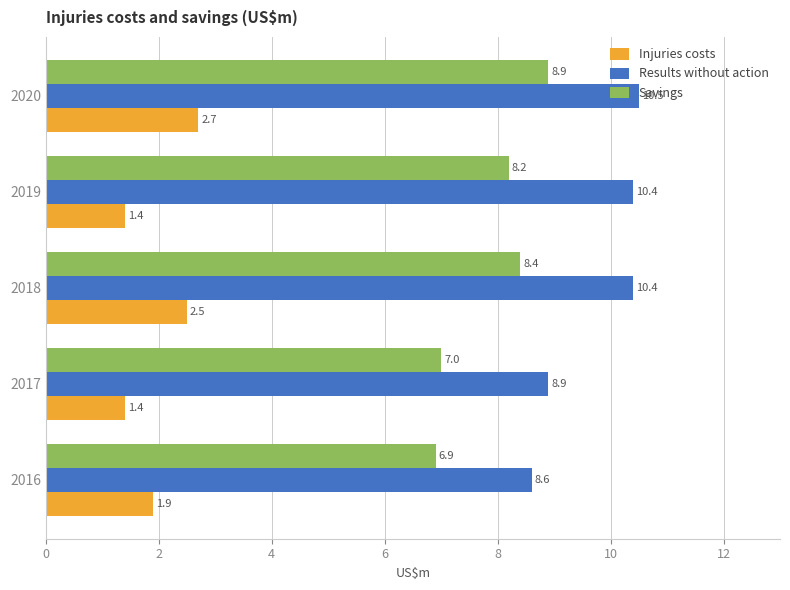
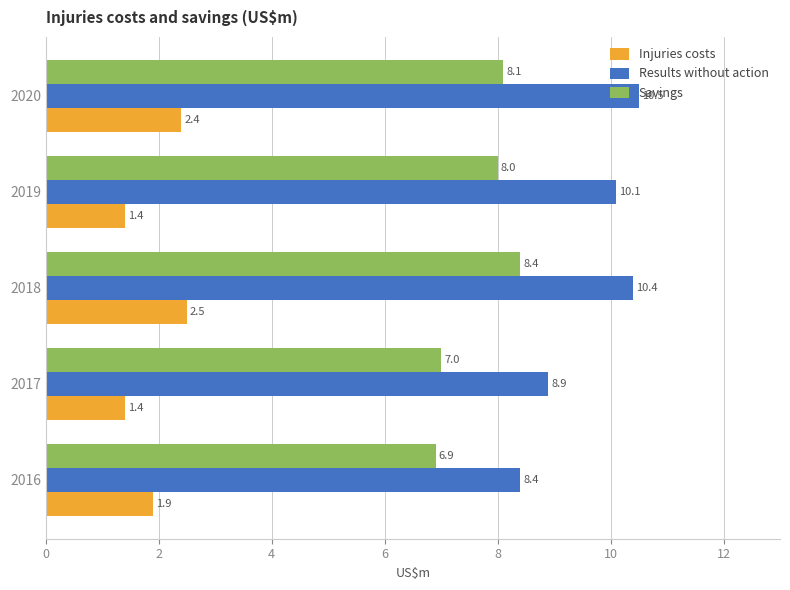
  {
    "Injuries costs": {
-     "2020": 2.7,
+     "2020": 2.4,
      "2019": 1.4,
      "2018": 2.5,
      "2017": 1.4,
      "2016": 1.9
    },
    "Results without action": {
      "2020": 10.5,
-     "2019": 10.4,
+     "2019": 10.1,
      "2018": 10.4,
      "2017": 8.9,
-     "2016": 8.6
+     "2016": 8.4
    },
    "Savings": {
-     "2020": 8.9,
-     "2019": 8.2,
+     "2020": 8.1,
+     "2019": 8.0,
      "2018": 8.4,
      "2017": 7.0,
      "2016": 6.9
    }
  }
